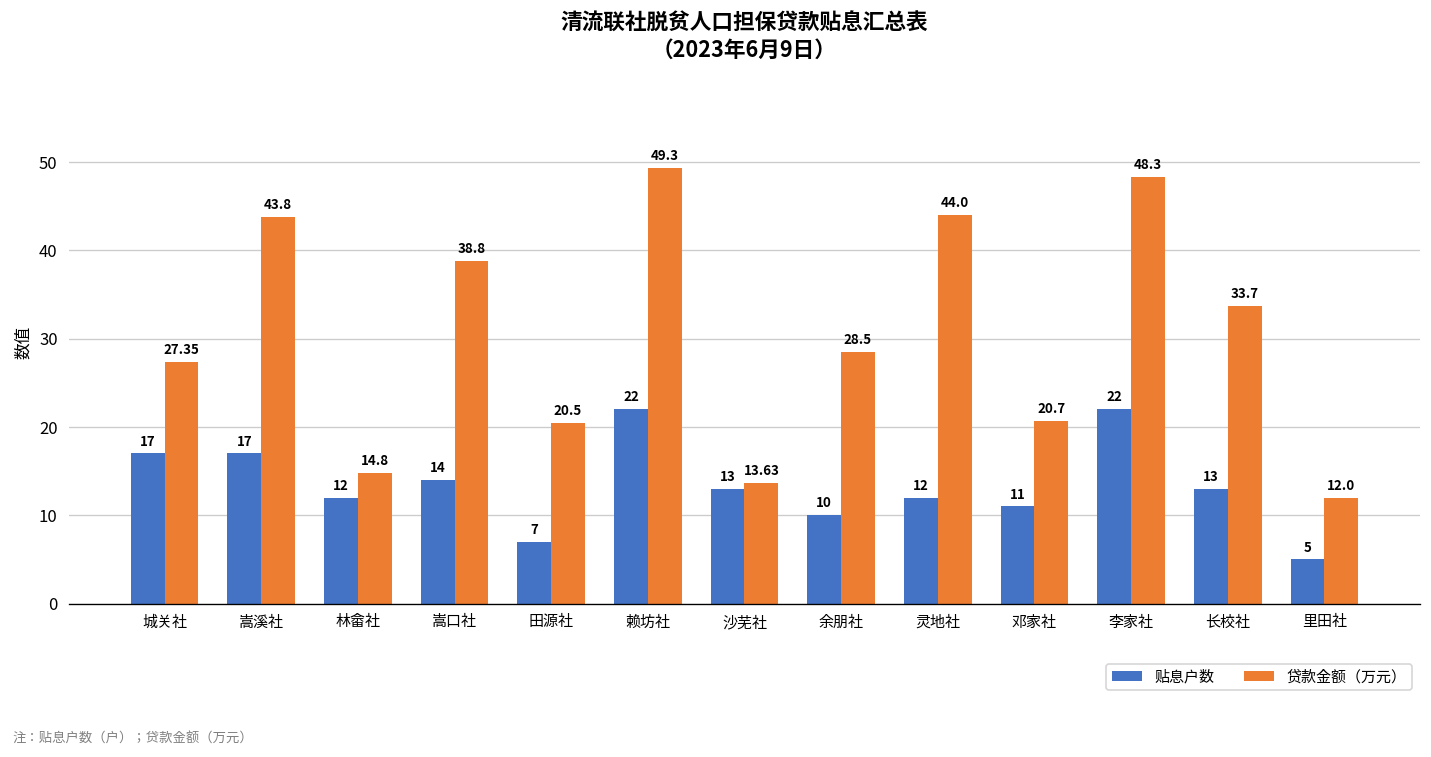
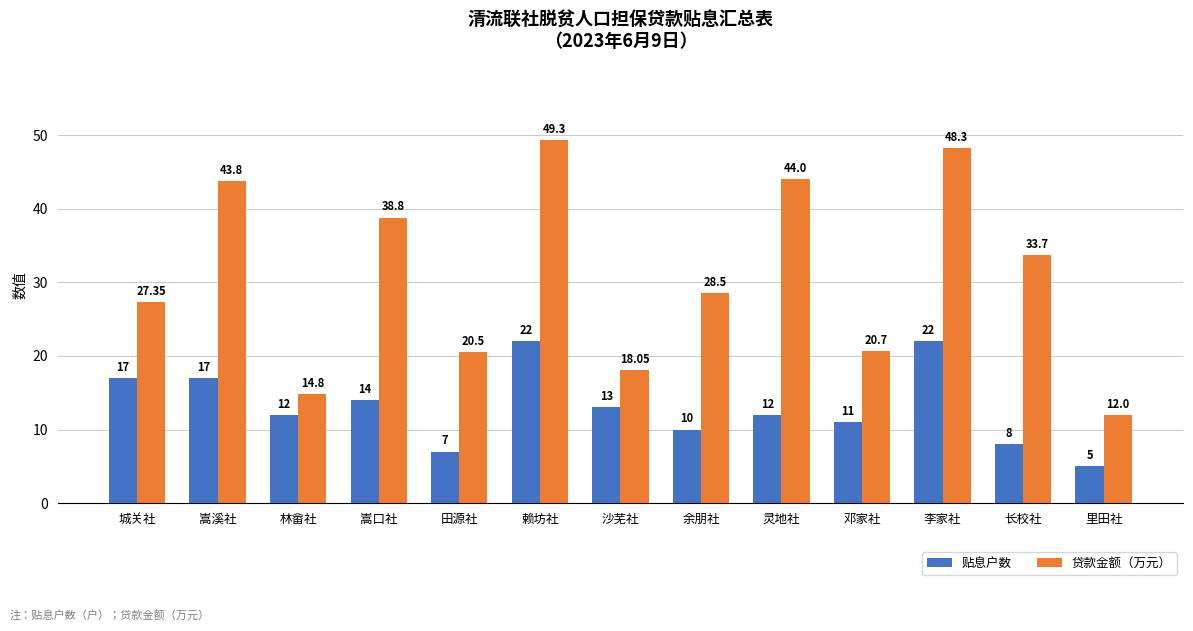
  {
    "贴息户数": {
      "城关社": 17,
      "嵩溪社": 17,
      "林畲社": 12,
      "嵩口社": 14,
      "田源社": 7,
      "赖坊社": 22,
      "沙芜社": 13,
      "余朋社": 10,
      "灵地社": 12,
      "邓家社": 11,
      "李家社": 22,
-     "长校社": 13,
+     "长校社": 8,
      "里田社": 5
    },
    "贷款金额（万元）": {
      "城关社": 27.35,
      "嵩溪社": 43.8,
      "林畲社": 14.8,
      "嵩口社": 38.8,
      "田源社": 20.5,
      "赖坊社": 49.3,
-     "沙芜社": 13.63,
+     "沙芜社": 18.05,
      "余朋社": 28.5,
      "灵地社": 44.0,
      "邓家社": 20.7,
      "李家社": 48.3,
      "长校社": 33.7,
      "里田社": 12.0
    }
  }
